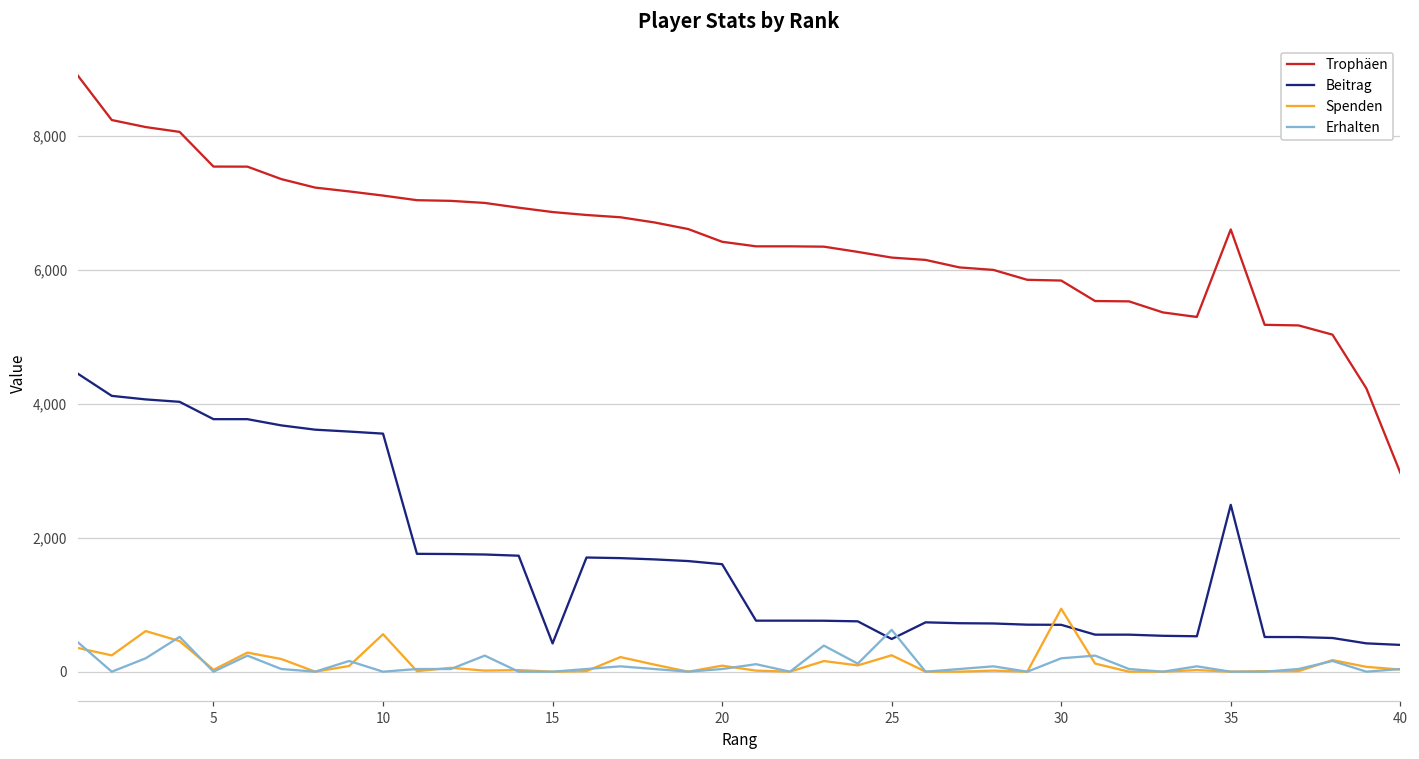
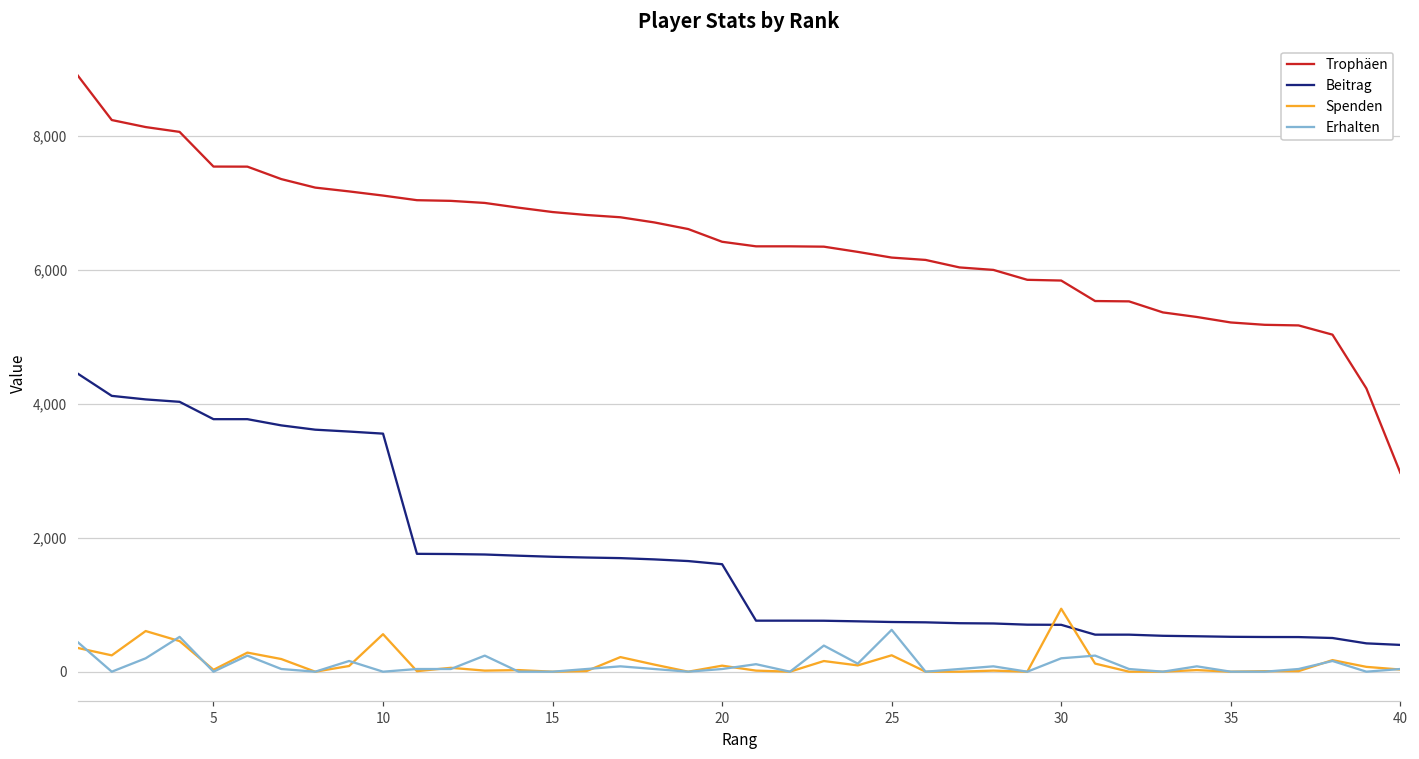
  {
    "Trophäen": {
      "5": "7,500",
      "10": "7,100",
      "15": "6,900",
      "20": "6,400",
      "25": "6,200",
      "30": "5,800",
-     "35": "6,600",
+     "35": "5,200",
      "40": "3,000"
    },
    "Beitrag": {
      "5": "3,800",
      "10": "3,600",
-     "15": "400",
+     "15": "1,700",
      "20": "1,600",
-     "25": "500",
+     "25": "700",
      "30": "700",
-     "35": "2,500",
+     "35": "500",
      "40": "400"
    },
    "Spenden": {
      "10": "600",
      "20": "100",
      "25": "200",
      "30": "900"
    },
    "Erhalten": {
      "10": "0",
      "20": "0",
      "25": "600",
      "30": "200"
    }
  }
